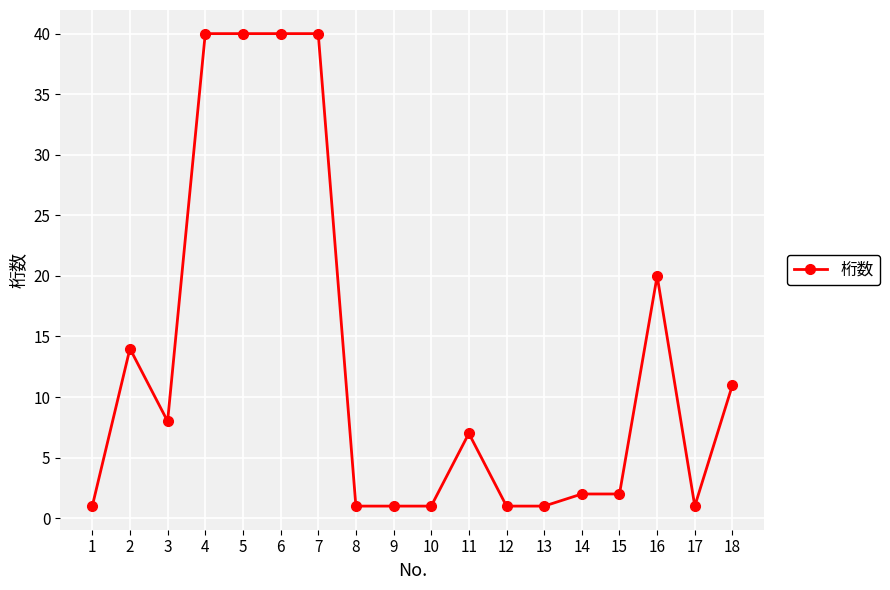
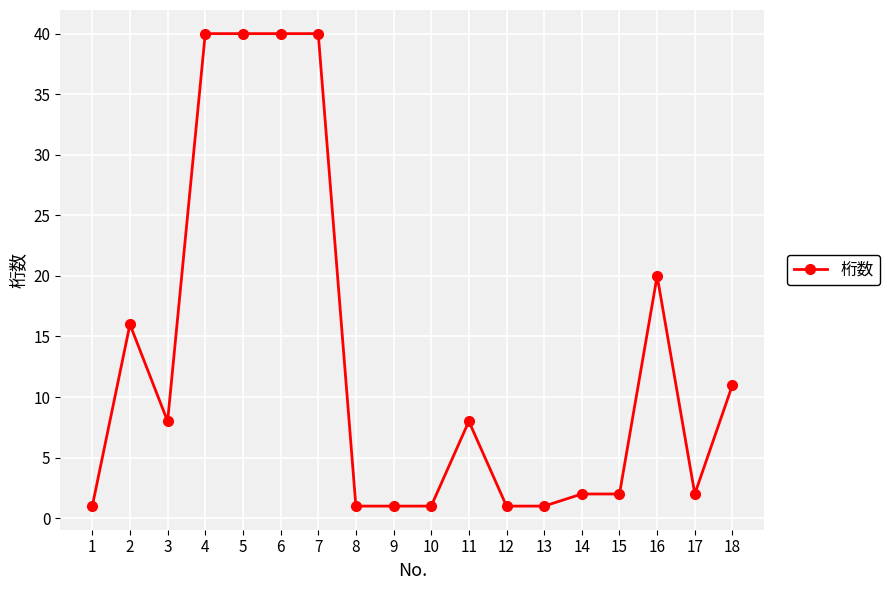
  {
    "1": 1,
-   "2": 14,
+   "2": 16,
    "3": 8,
    "4": 40,
    "5": 40,
    "6": 40,
    "7": 40,
    "8": 1,
    "9": 1,
    "10": 1,
-   "11": 7,
+   "11": 8,
    "12": 1,
    "13": 1,
    "14": 2,
    "15": 2,
    "16": 20,
-   "17": 1,
+   "17": 2,
    "18": 11
  }
